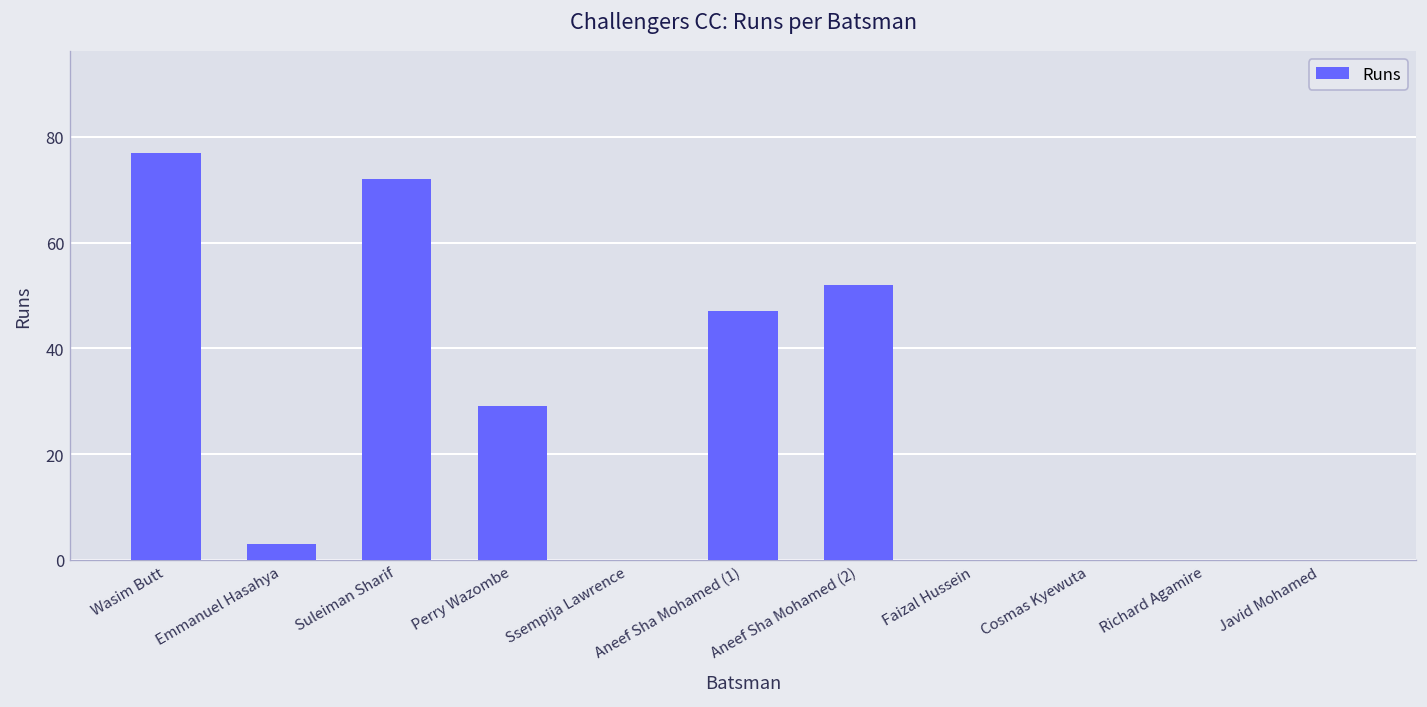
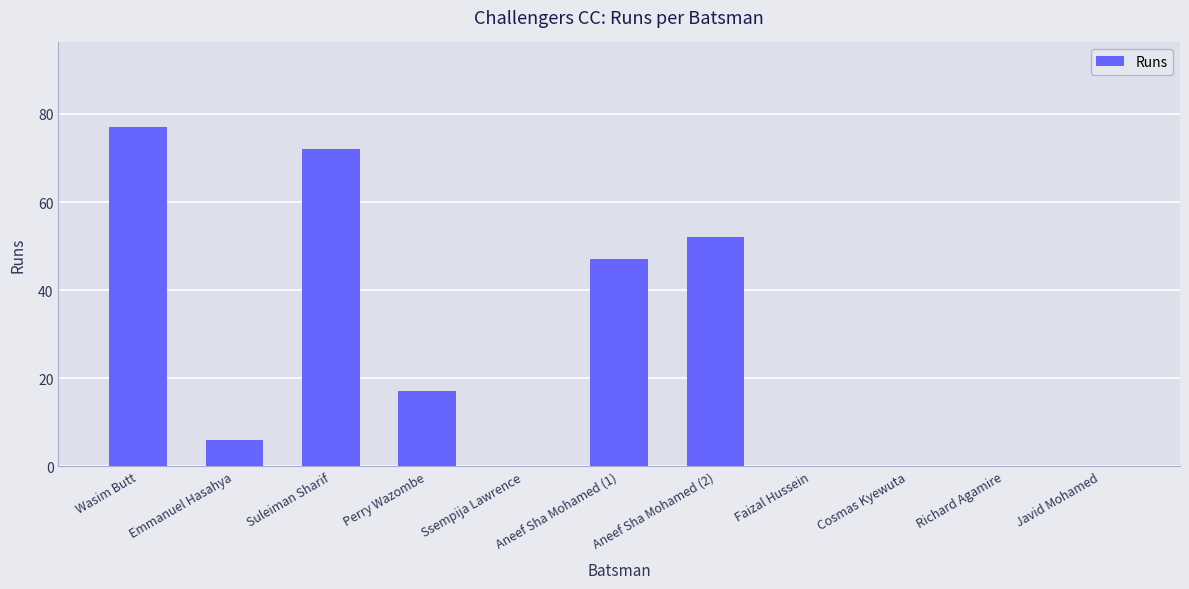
  {
    "Wasim Butt": 77,
-   "Emmanuel Hasahya": 3,
+   "Emmanuel Hasahya": 6,
    "Suleiman Sharif": 72,
-   "Perry Wazombe": 29,
+   "Perry Wazombe": 17,
    "Ssempija Lawrence": 0,
    "Aneef Sha Mohamed (1)": 47,
    "Aneef Sha Mohamed (2)": 52,
    "Faizal Hussein": 0,
    "Cosmas Kyewuta": 0,
    "Richard Agamire": 0,
    "Javid Mohamed": 0
  }
